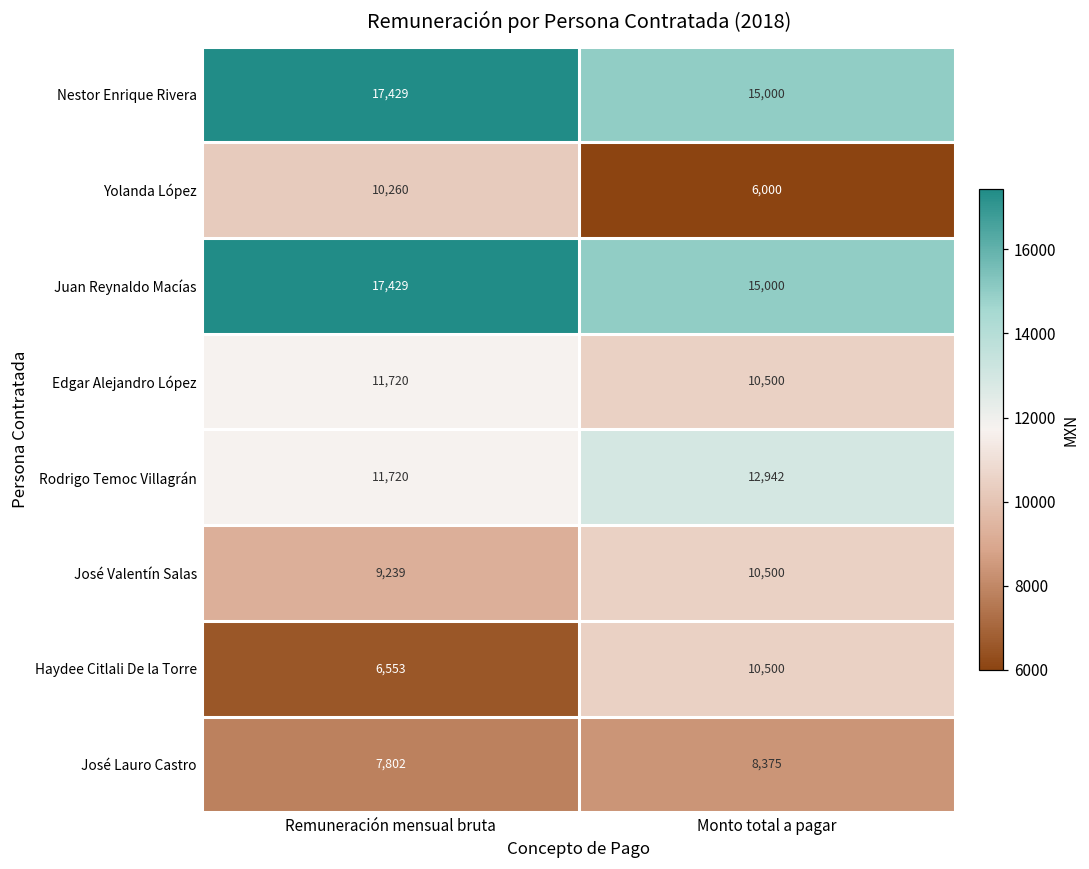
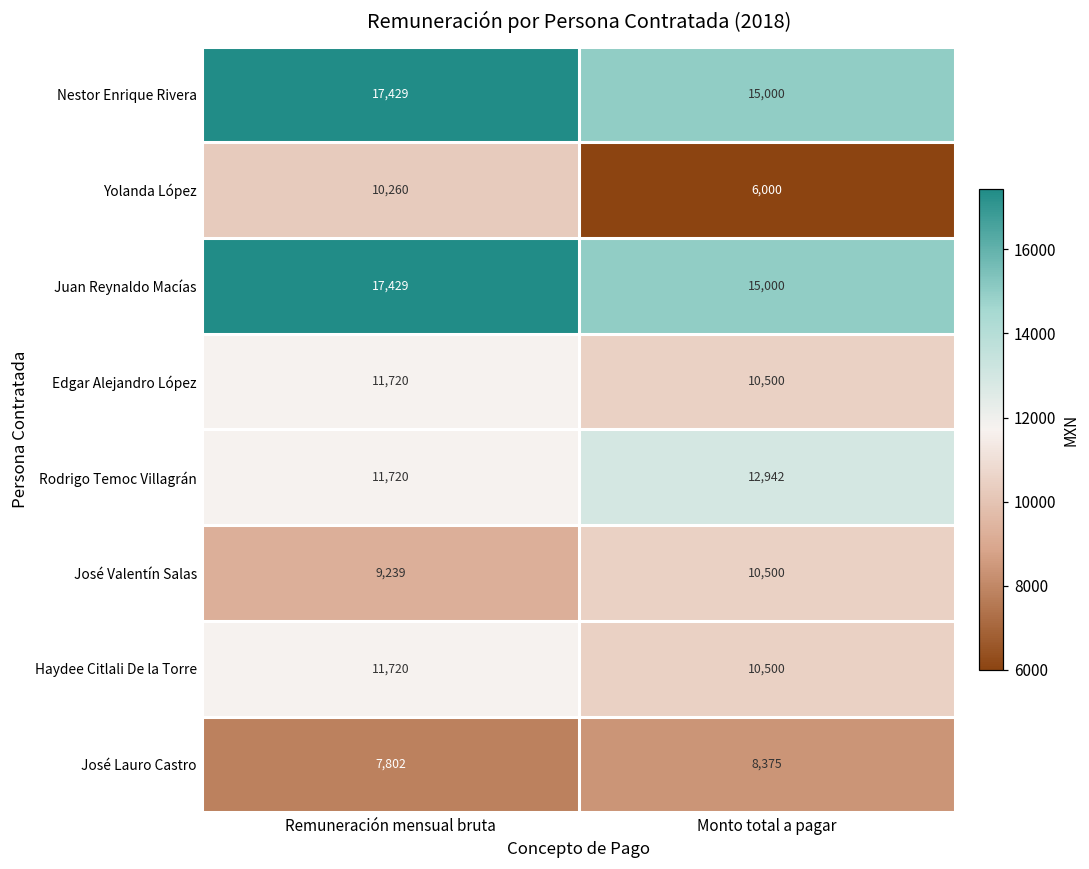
  {
    "Nestor Enrique Rivera": {
      "Remuneración mensual bruta": "17,429",
      "Monto total a pagar": "15,000"
    },
    "Yolanda López": {
      "Remuneración mensual bruta": "10,260",
      "Monto total a pagar": "6,000"
    },
    "Juan Reynaldo Macías": {
      "Remuneración mensual bruta": "17,429",
      "Monto total a pagar": "15,000"
    },
    "Edgar Alejandro López": {
      "Remuneración mensual bruta": "11,720",
      "Monto total a pagar": "10,500"
    },
    "Rodrigo Temoc Villagrán": {
      "Remuneración mensual bruta": "11,720",
      "Monto total a pagar": "12,942"
    },
    "José Valentín Salas": {
      "Remuneración mensual bruta": "9,239",
      "Monto total a pagar": "10,500"
    },
    "Haydee Citlali De la Torre": {
-     "Remuneración mensual bruta": "6,553",
+     "Remuneración mensual bruta": "11,720",
      "Monto total a pagar": "10,500"
    },
    "José Lauro Castro": {
      "Remuneración mensual bruta": "7,802",
      "Monto total a pagar": "8,375"
    }
  }
